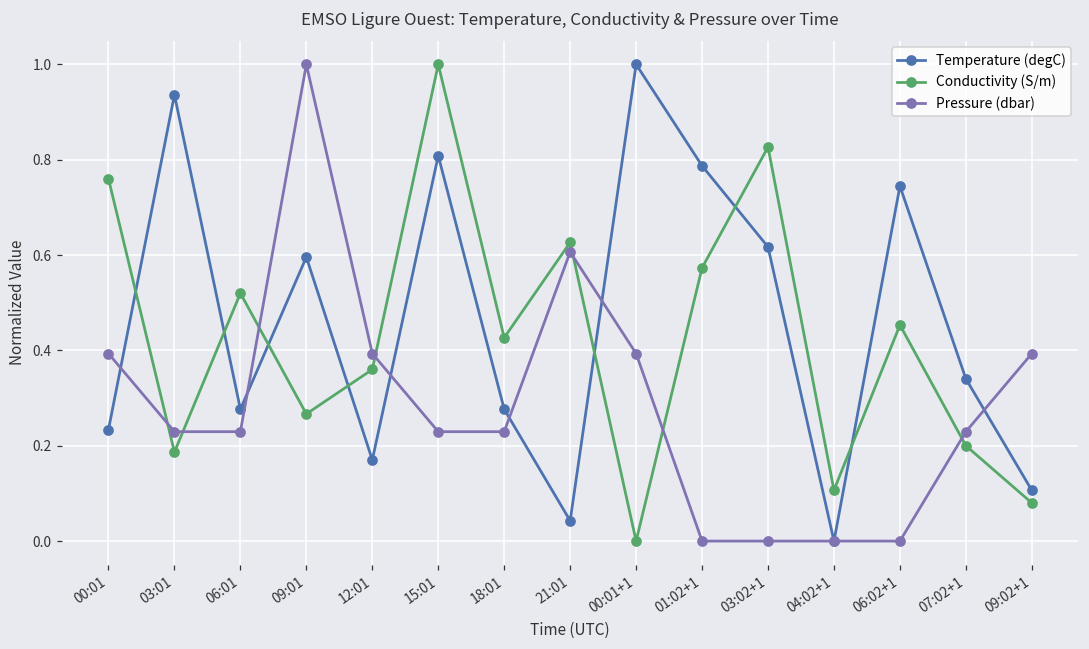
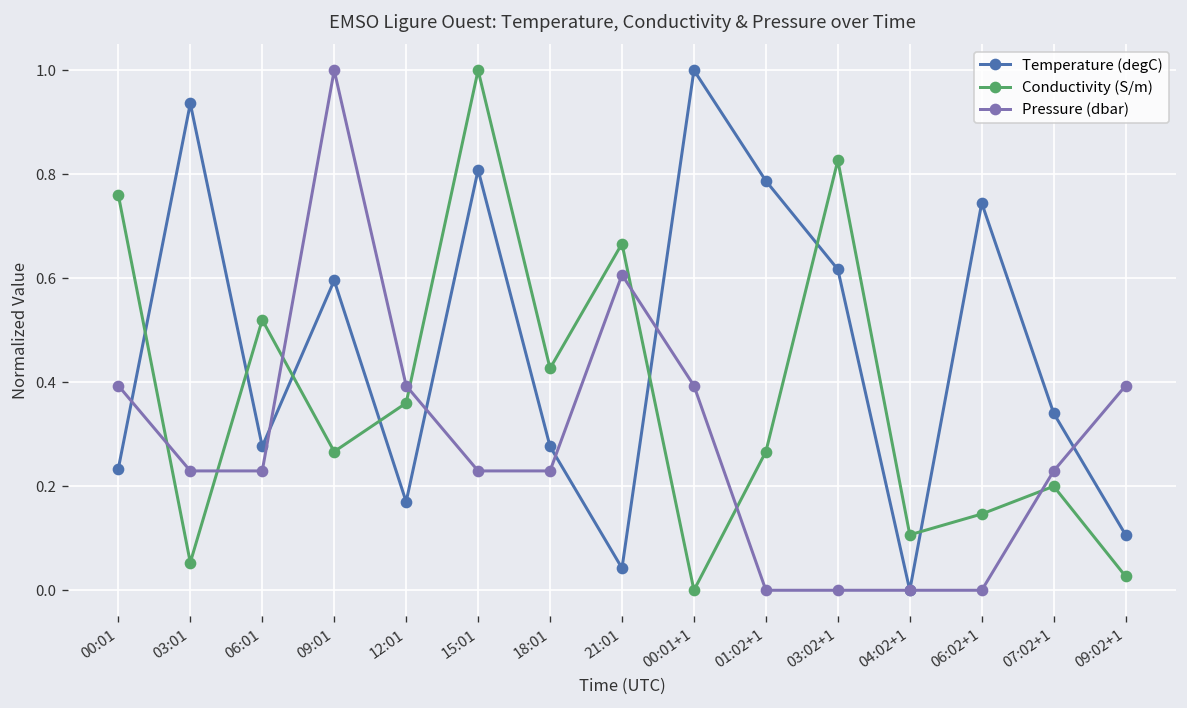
  {
    "Conductivity (S/m)": {
      "00:01": 0.76,
-     "03:01": 0.19,
+     "03:01": 0.05,
      "06:01": 0.52,
      "09:01": 0.27,
      "12:01": 0.36,
      "15:01": 1.00,
      "18:01": 0.43,
-     "21:01": 0.63,
+     "21:01": 0.67,
      "00:01+1": 0.00,
-     "01:02+1": 0.57,
+     "01:02+1": 0.27,
      "03:02+1": 0.83,
      "04:02+1": 0.11,
-     "06:02+1": 0.45,
+     "06:02+1": 0.15,
      "07:02+1": 0.20,
-     "09:02+1": 0.08
+     "09:02+1": 0.03
    }
  }
